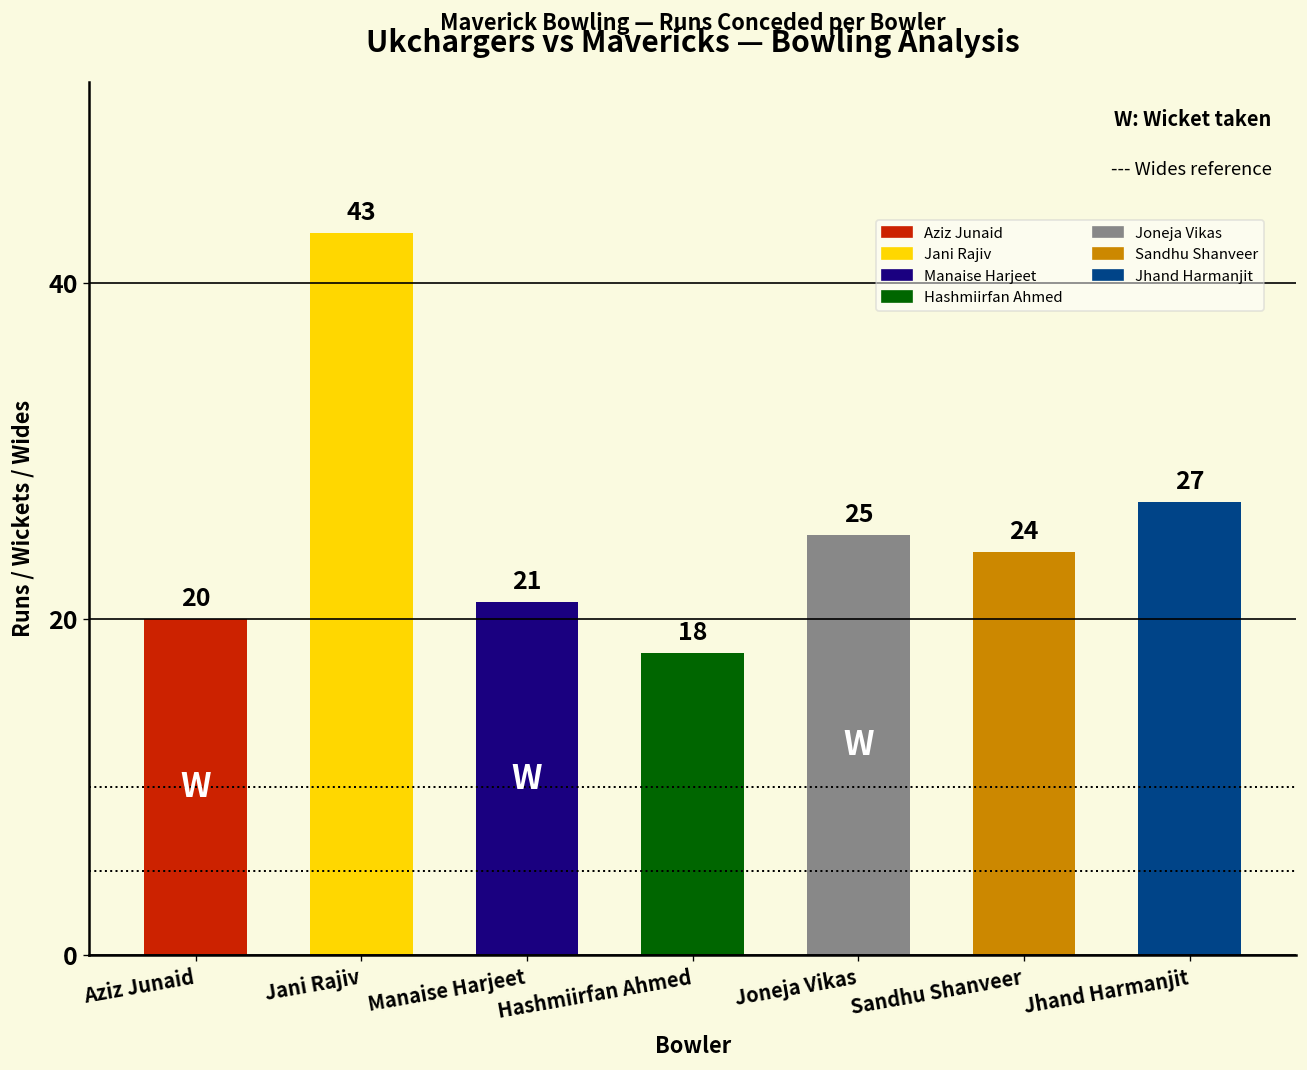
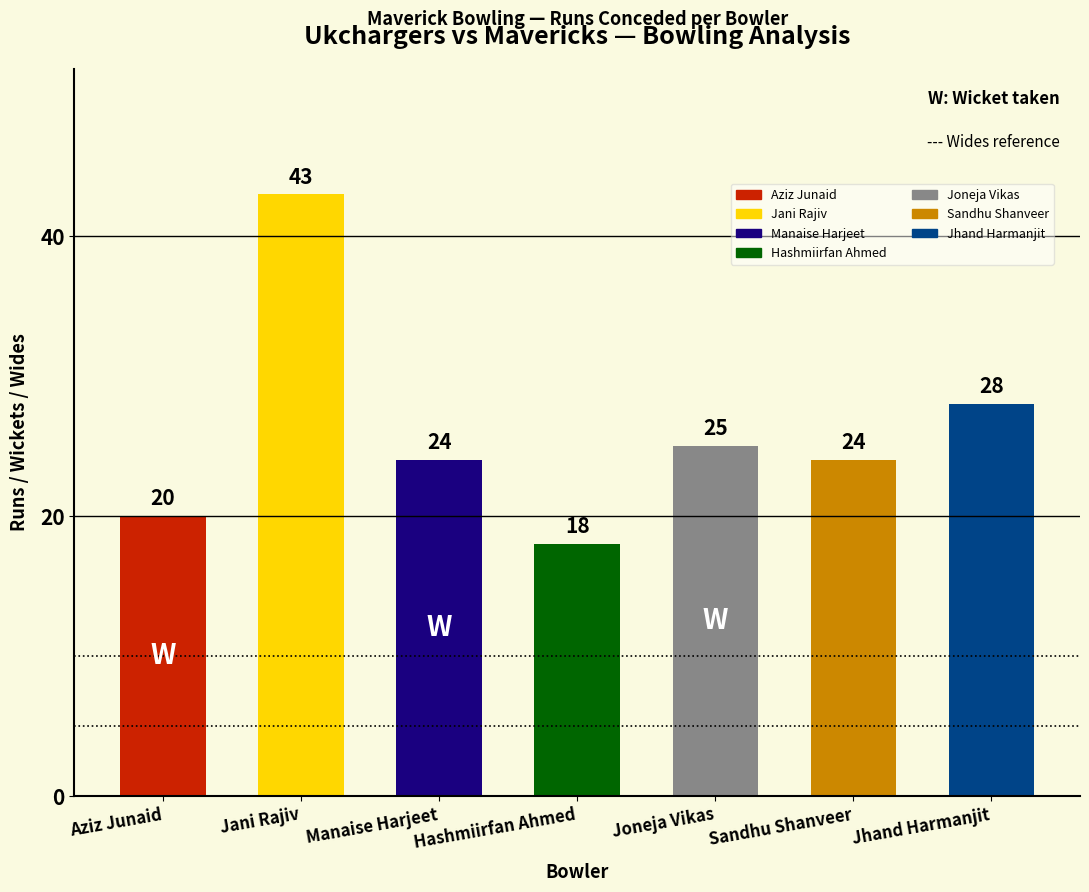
  {
    "Aziz Junaid": 20,
    "Jani Rajiv": 43,
-   "Manaise Harjeet": 21,
+   "Manaise Harjeet": 24,
    "Hashmiirfan Ahmed": 18,
    "Joneja Vikas": 25,
    "Sandhu Shanveer": 24,
-   "Jhand Harmanjit": 27
+   "Jhand Harmanjit": 28
  }
